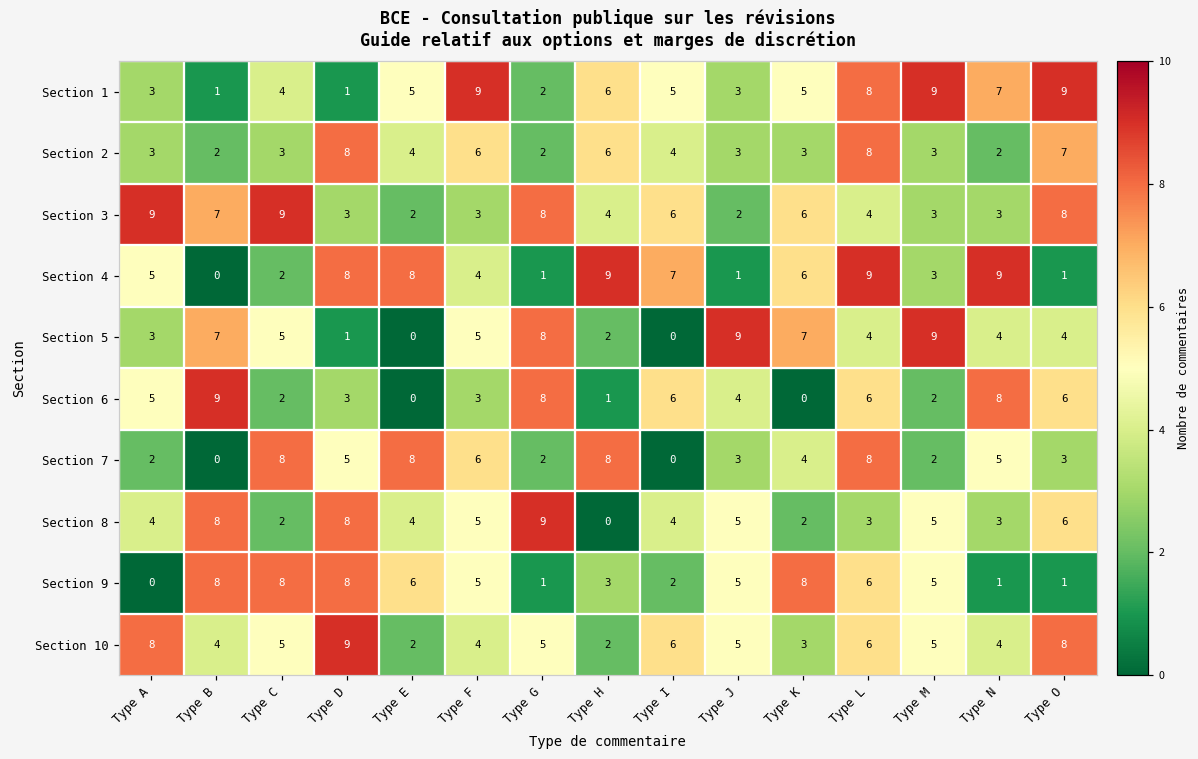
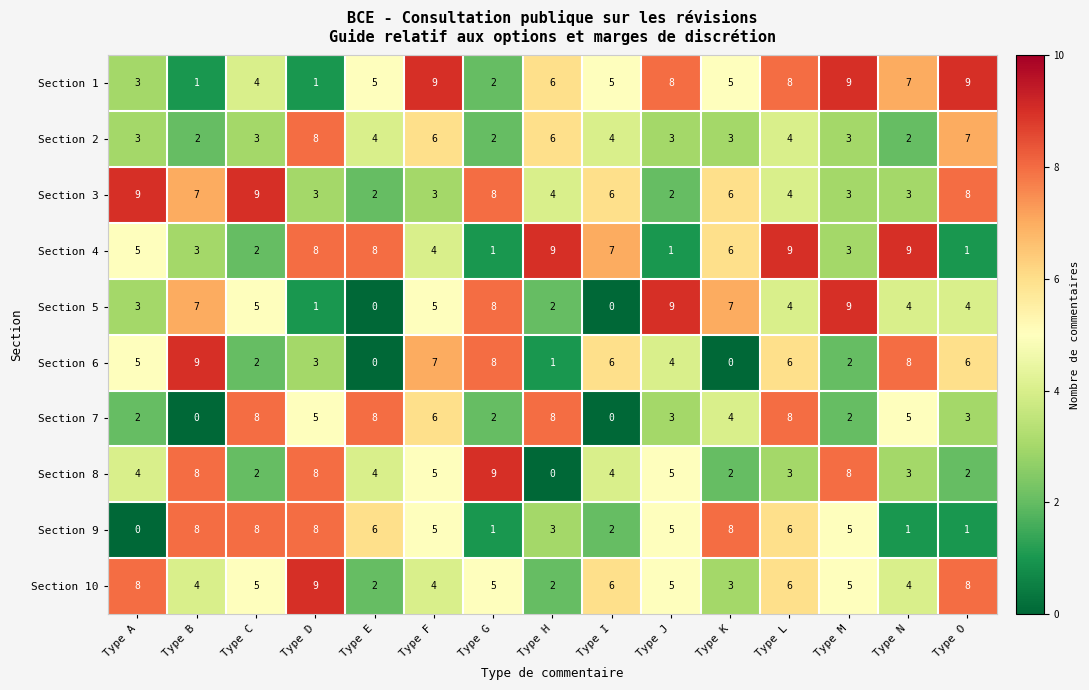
  {
    "Section 1": {
      "Type A": 3,
      "Type B": 1,
      "Type C": 4,
      "Type D": 1,
      "Type E": 5,
      "Type F": 9,
      "Type G": 2,
      "Type H": 6,
      "Type I": 5,
-     "Type J": 3,
+     "Type J": 8,
      "Type K": 5,
      "Type L": 8,
      "Type M": 9,
      "Type N": 7,
      "Type O": 9
    },
    "Section 2": {
      "Type A": 3,
      "Type B": 2,
      "Type C": 3,
      "Type D": 8,
      "Type E": 4,
      "Type F": 6,
      "Type G": 2,
      "Type H": 6,
      "Type I": 4,
      "Type J": 3,
      "Type K": 3,
-     "Type L": 8,
+     "Type L": 4,
      "Type M": 3,
      "Type N": 2,
      "Type O": 7
    },
    "Section 3": {
      "Type A": 9,
      "Type B": 7,
      "Type C": 9,
      "Type D": 3,
      "Type E": 2,
      "Type F": 3,
      "Type G": 8,
      "Type H": 4,
      "Type I": 6,
      "Type J": 2,
      "Type K": 6,
      "Type L": 4,
      "Type M": 3,
      "Type N": 3,
      "Type O": 8
    },
    "Section 4": {
      "Type A": 5,
-     "Type B": 0,
+     "Type B": 3,
      "Type C": 2,
      "Type D": 8,
      "Type E": 8,
      "Type F": 4,
      "Type G": 1,
      "Type H": 9,
      "Type I": 7,
      "Type J": 1,
      "Type K": 6,
      "Type L": 9,
      "Type M": 3,
      "Type N": 9,
      "Type O": 1
    },
    "Section 5": {
      "Type A": 3,
      "Type B": 7,
      "Type C": 5,
      "Type D": 1,
      "Type E": 0,
      "Type F": 5,
      "Type G": 8,
      "Type H": 2,
      "Type I": 0,
      "Type J": 9,
      "Type K": 7,
      "Type L": 4,
      "Type M": 9,
      "Type N": 4,
      "Type O": 4
    },
    "Section 6": {
      "Type A": 5,
      "Type B": 9,
      "Type C": 2,
      "Type D": 3,
      "Type E": 0,
-     "Type F": 3,
+     "Type F": 7,
      "Type G": 8,
      "Type H": 1,
      "Type I": 6,
      "Type J": 4,
      "Type K": 0,
      "Type L": 6,
      "Type M": 2,
      "Type N": 8,
      "Type O": 6
    },
    "Section 7": {
      "Type A": 2,
      "Type B": 0,
      "Type C": 8,
      "Type D": 5,
      "Type E": 8,
      "Type F": 6,
      "Type G": 2,
      "Type H": 8,
      "Type I": 0,
      "Type J": 3,
      "Type K": 4,
      "Type L": 8,
      "Type M": 2,
      "Type N": 5,
      "Type O": 3
    },
    "Section 8": {
      "Type A": 4,
      "Type B": 8,
      "Type C": 2,
      "Type D": 8,
      "Type E": 4,
      "Type F": 5,
      "Type G": 9,
      "Type H": 0,
      "Type I": 4,
      "Type J": 5,
      "Type K": 2,
      "Type L": 3,
-     "Type M": 5,
+     "Type M": 8,
      "Type N": 3,
-     "Type O": 6
+     "Type O": 2
    },
    "Section 9": {
      "Type A": 0,
      "Type B": 8,
      "Type C": 8,
      "Type D": 8,
      "Type E": 6,
      "Type F": 5,
      "Type G": 1,
      "Type H": 3,
      "Type I": 2,
      "Type J": 5,
      "Type K": 8,
      "Type L": 6,
      "Type M": 5,
      "Type N": 1,
      "Type O": 1
    },
    "Section 10": {
      "Type A": 8,
      "Type B": 4,
      "Type C": 5,
      "Type D": 9,
      "Type E": 2,
      "Type F": 4,
      "Type G": 5,
      "Type H": 2,
      "Type I": 6,
      "Type J": 5,
      "Type K": 3,
      "Type L": 6,
      "Type M": 5,
      "Type N": 4,
      "Type O": 8
    }
  }
